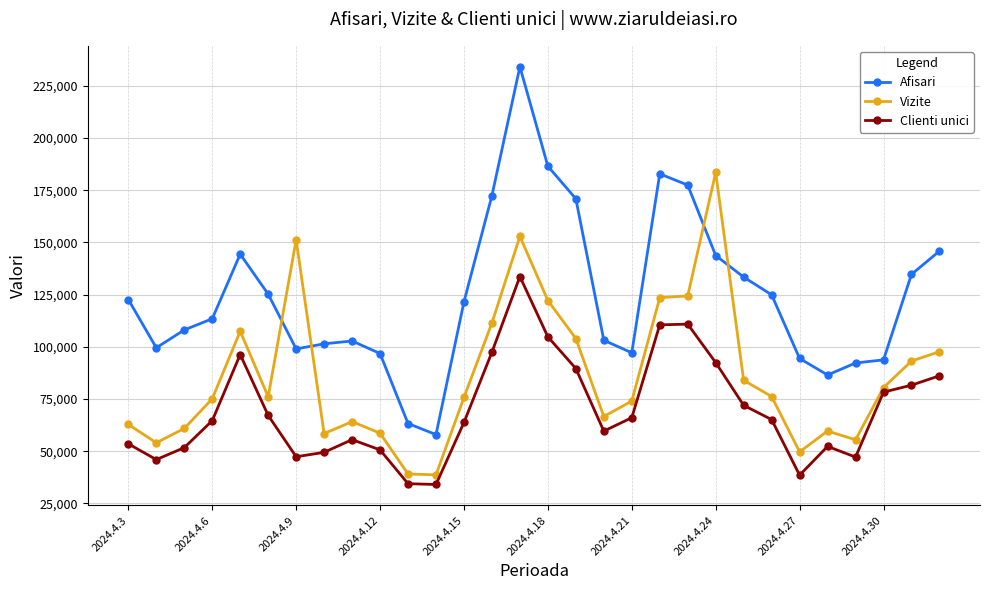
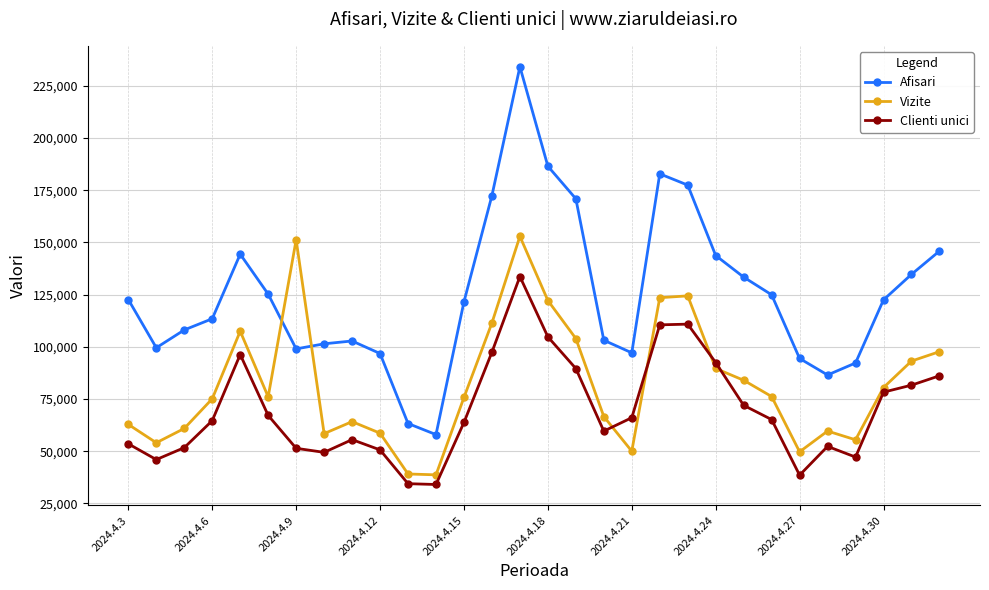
  {
    "Afisari": {
      "2024.4.3": "123,000",
      "2024.4.6": "113,000",
      "2024.4.9": "99,000",
      "2024.4.12": "97,000",
      "2024.4.15": "122,000",
      "2024.4.18": "186,000",
      "2024.4.21": "97,000",
      "2024.4.24": "144,000",
      "2024.4.27": "94,000",
-     "2024.4.30": "94,000"
+     "2024.4.30": "122,000"
    },
    "Vizite": {
      "2024.4.3": "63,000",
      "2024.4.6": "75,000",
      "2024.4.9": "151,000",
      "2024.4.12": "59,000",
      "2024.4.15": "76,000",
      "2024.4.18": "122,000",
-     "2024.4.21": "74,000",
-     "2024.4.24": "184,000",
+     "2024.4.21": "50,000",
+     "2024.4.24": "90,000",
      "2024.4.27": "50,000",
      "2024.4.30": "80,000"
    },
    "Clienti unici": {
      "2024.4.3": "54,000",
      "2024.4.6": "65,000",
-     "2024.4.9": "47,000",
+     "2024.4.9": "51,000",
      "2024.4.12": "51,000",
      "2024.4.15": "64,000",
      "2024.4.18": "105,000",
      "2024.4.21": "66,000",
      "2024.4.24": "92,000",
      "2024.4.27": "39,000",
      "2024.4.30": "78,000"
    }
  }
